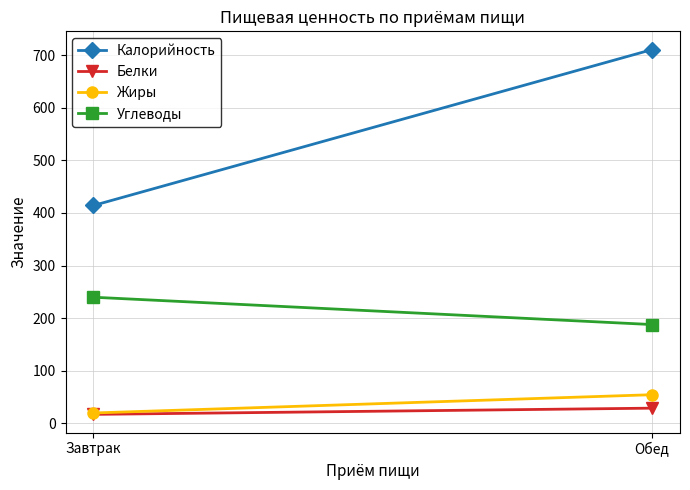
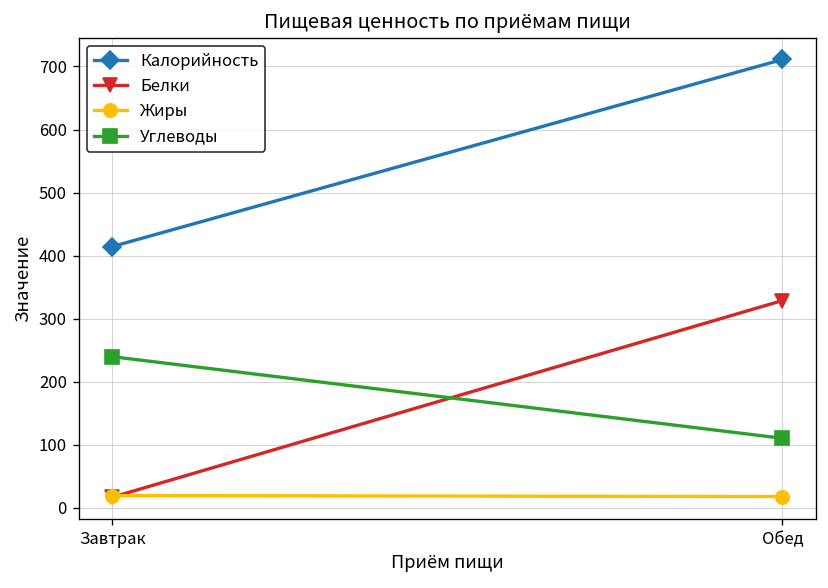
  {
    "Калорийность": {
      "Завтрак": 410,
      "Обед": 710
    },
    "Белки": {
-     "Обед": 30
+     "Обед": 330
    },
    "Жиры": {
-     "Обед": 50
+     "Обед": 20
    },
    "Углеводы": {
      "Завтрак": 240,
-     "Обед": 190
+     "Обед": 110
    }
  }
